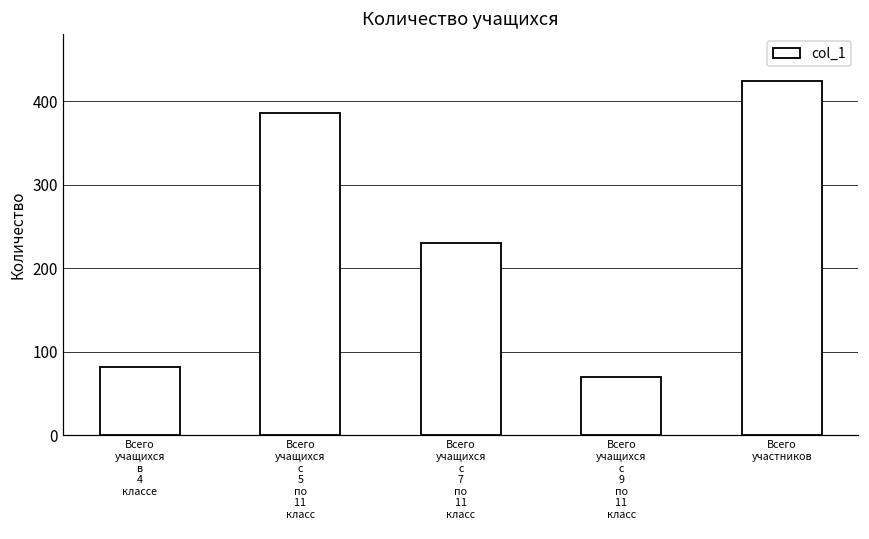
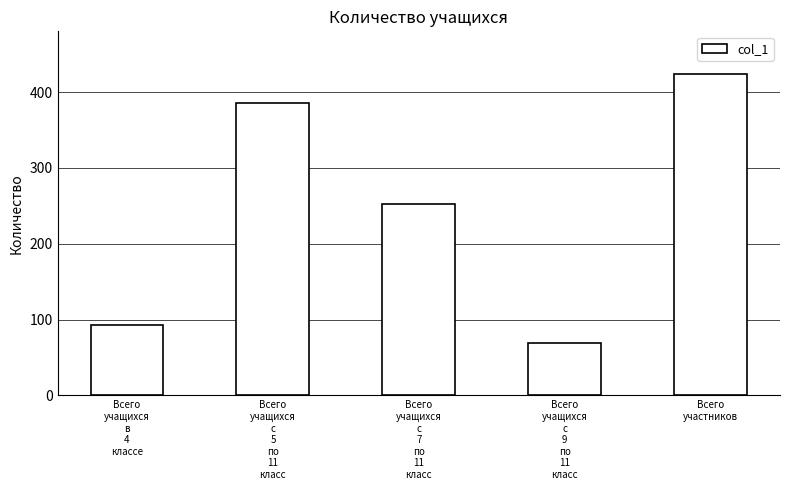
  {
-   "Всего учащихся в 4 классе": 80,
+   "Всего учащихся в 4 классе": 90,
    "Всего учащихся с 5 по 11 класс": 390,
-   "Всего учащихся с 7 по 11 класс": 230,
+   "Всего учащихся с 7 по 11 класс": 250,
    "Всего учащихся с 9 по 11 класс": 70,
    "Всего участников": 420
  }
